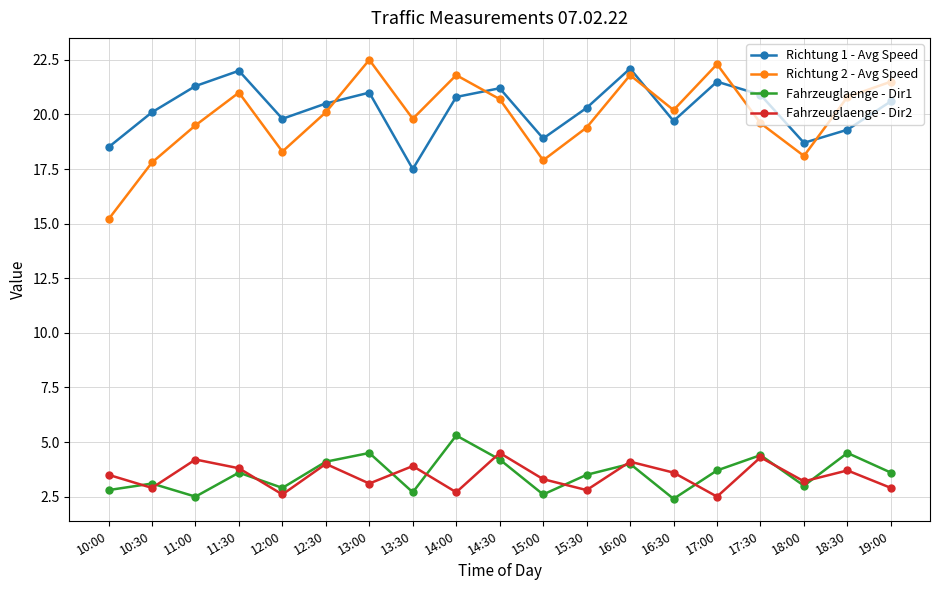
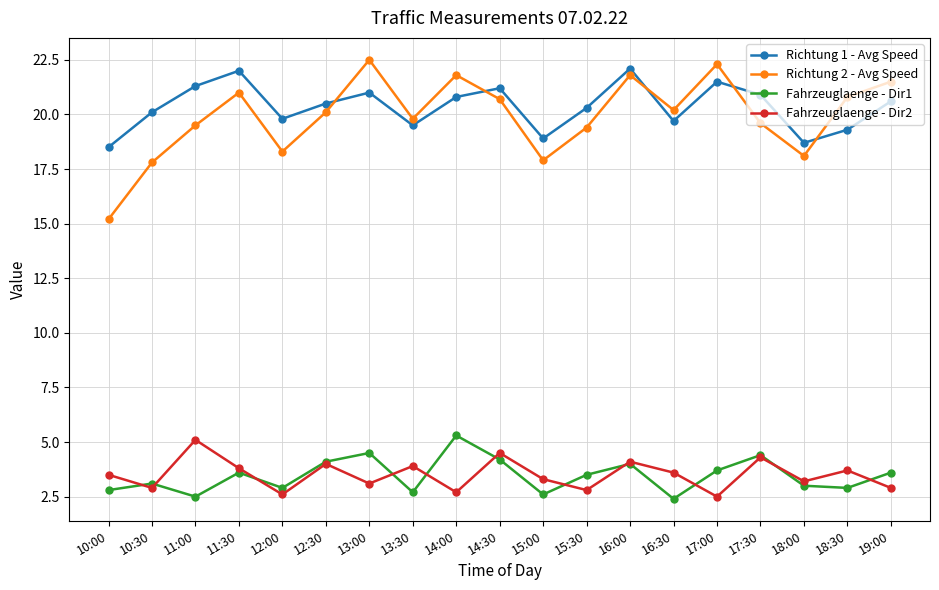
  {
    "Richtung 1 - Avg Speed": {
      "10:00": 18.5,
      "10:30": 20.1,
      "11:00": 21.3,
      "11:30": 22.0,
      "12:00": 19.8,
      "12:30": 20.5,
      "13:00": 21.0,
-     "13:30": 17.5,
+     "13:30": 19.5,
      "14:00": 20.8,
      "14:30": 21.2,
      "15:00": 18.9,
      "15:30": 20.3,
      "16:00": 22.1,
      "16:30": 19.7,
      "17:00": 21.5,
      "18:00": 18.7,
      "18:30": 19.3
    },
    "Richtung 2 - Avg Speed": {
      "10:00": 15.2,
      "10:30": 17.8,
      "11:00": 19.5,
      "11:30": 21.0,
      "12:00": 18.3,
      "12:30": 20.1,
      "13:00": 22.5,
      "13:30": 19.8,
      "14:00": 21.8,
      "14:30": 20.7,
      "15:00": 17.9,
      "15:30": 19.4,
      "16:00": 21.8,
      "16:30": 20.2,
      "17:00": 22.3,
      "18:00": 18.1
    },
    "Fahrzeuglaenge - Dir1": {
      "10:00": 2.8,
      "10:30": 3.1,
      "11:00": 2.5,
      "11:30": 3.6,
      "12:00": 2.9,
      "13:00": 4.5,
      "13:30": 2.7,
      "14:00": 5.3,
      "14:30": 4.2,
      "15:00": 2.6,
      "15:30": 3.5,
      "16:30": 2.4,
      "17:00": 3.7,
      "18:00": 3.0,
-     "18:30": 4.5,
+     "18:30": 2.9,
      "19:00": 3.6
    },
    "Fahrzeuglaenge - Dir2": {
      "10:00": 3.5,
      "10:30": 2.9,
-     "11:00": 4.2,
+     "11:00": 5.1,
      "11:30": 3.8,
      "12:00": 2.6,
      "13:00": 3.1,
      "13:30": 3.9,
      "14:00": 2.7,
      "14:30": 4.5,
      "15:00": 3.3,
      "15:30": 2.8,
      "16:30": 3.6,
      "17:00": 2.5,
      "18:00": 3.2,
      "18:30": 3.7,
      "19:00": 2.9
    }
  }
